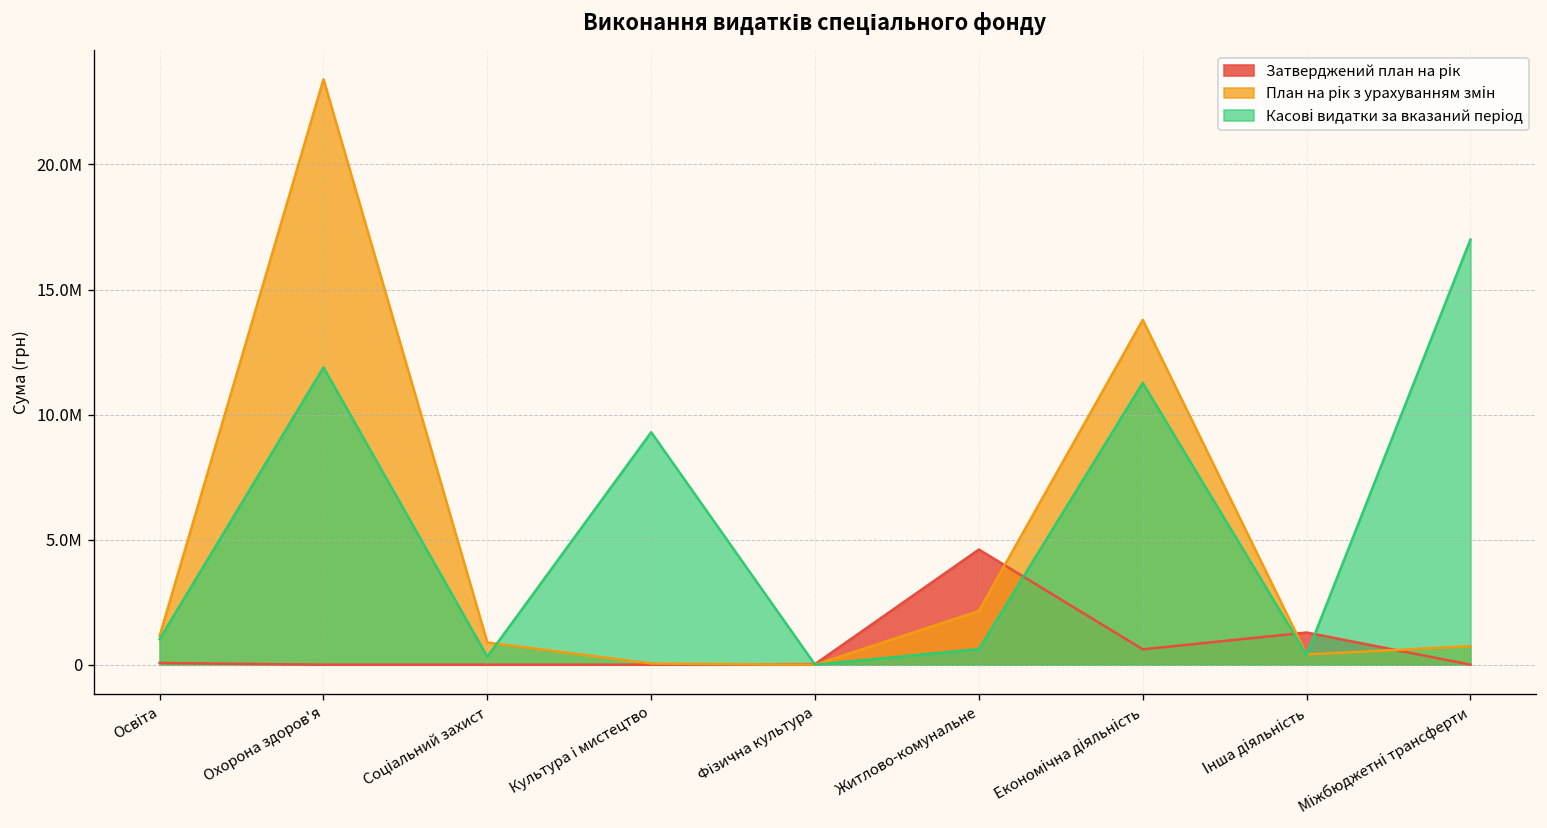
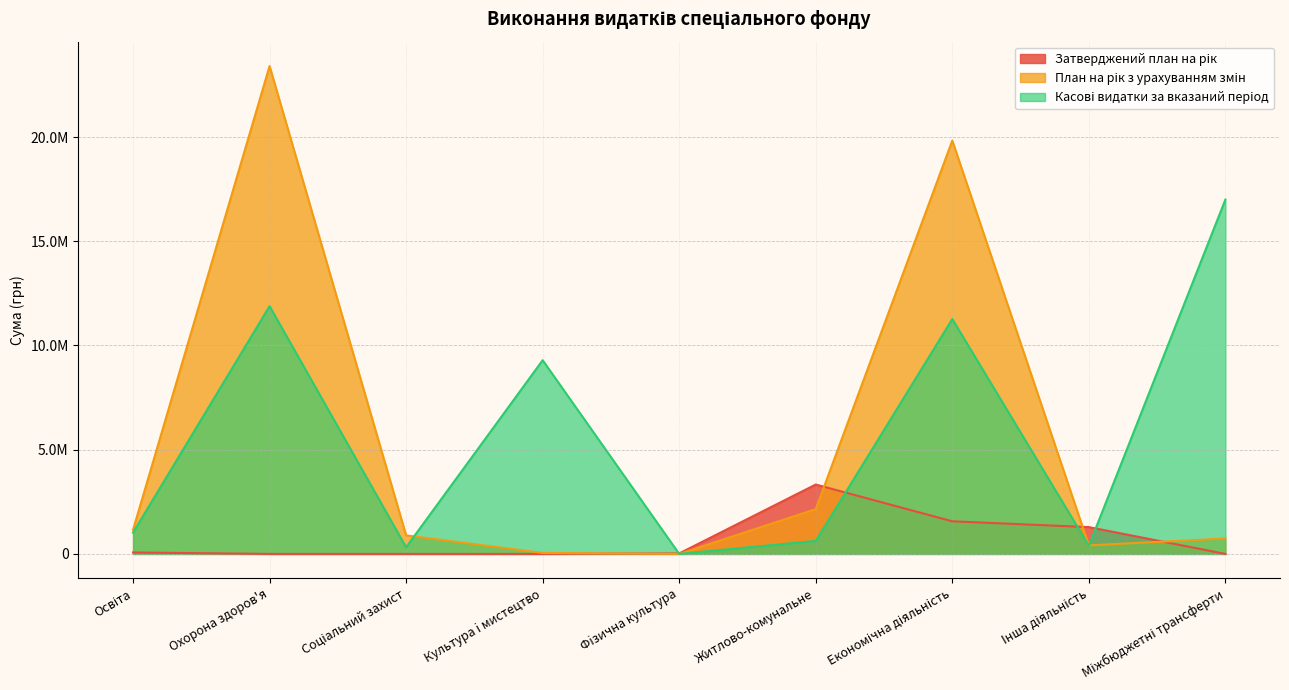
  {
    "Затверджений план на рік": {
      "Освіта": 100000,
      "Охорона здоров'я": 0,
      "Соціальний захист": 0,
-     "Житлово-комунальне": 4600000,
-     "Економічна діяльність": 600000,
+     "Житлово-комунальне": 3300000,
+     "Економічна діяльність": 1600000,
      "Інша діяльність": 1300000,
      "Міжбюджетні трансферти": 0
    },
    "План на рік з урахуванням змін": {
      "Освіта": 1200000,
      "Охорона здоров'я": 23400000,
      "Соціальний захист": 900000,
      "Житлово-комунальне": 2100000,
-     "Економічна діяльність": 13800000,
+     "Економічна діяльність": 19800000,
      "Міжбюджетні трансферти": 700000
    },
    "Касові видатки за вказаний період": {
      "Освіта": 1000000,
      "Охорона здоров'я": 11900000,
      "Соціальний захист": 300000,
      "Культура i мистецтво": 9300000,
      "Житлово-комунальне": 600000,
      "Економічна діяльність": 11300000,
      "Міжбюджетні трансферти": 17000000
    }
  }
